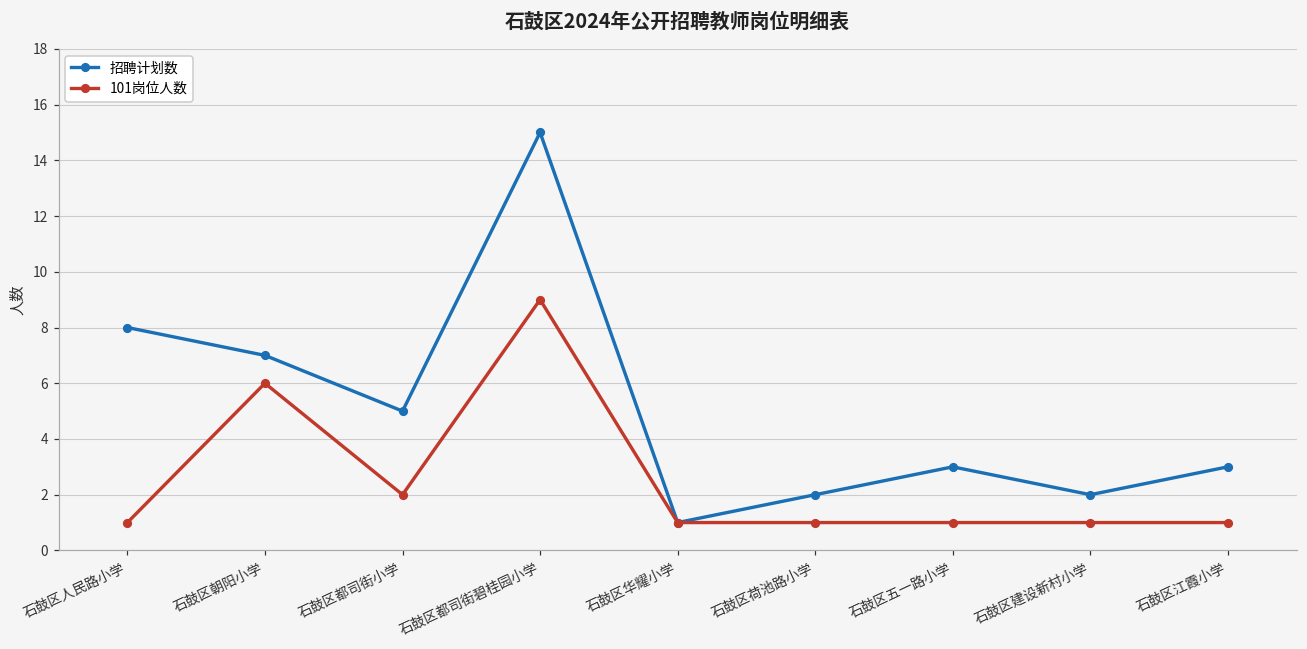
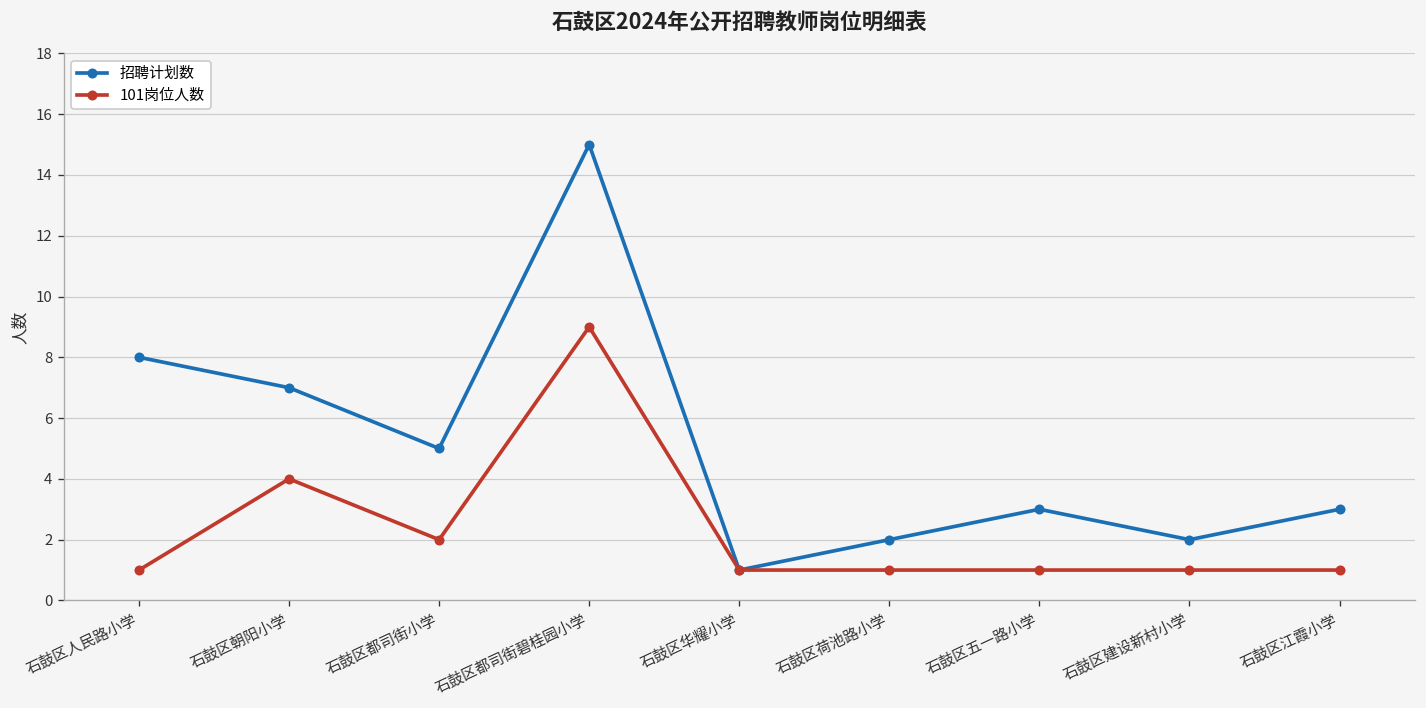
  {
    "招聘计划数": {
      "石鼓区人民路小学": 8,
      "石鼓区朝阳小学": 7,
      "石鼓区都司街小学": 5,
      "石鼓区都司街碧桂园小学": 15,
      "石鼓区荷池路小学": 2,
      "石鼓区五一路小学": 3,
      "石鼓区建设新村小学": 2,
      "石鼓区江霞小学": 3
    },
    "101岗位人数": {
      "石鼓区人民路小学": 1,
-     "石鼓区朝阳小学": 6,
+     "石鼓区朝阳小学": 4,
      "石鼓区都司街小学": 2,
      "石鼓区都司街碧桂园小学": 9,
      "石鼓区荷池路小学": 1,
      "石鼓区五一路小学": 1,
      "石鼓区建设新村小学": 1,
      "石鼓区江霞小学": 1
    }
  }
